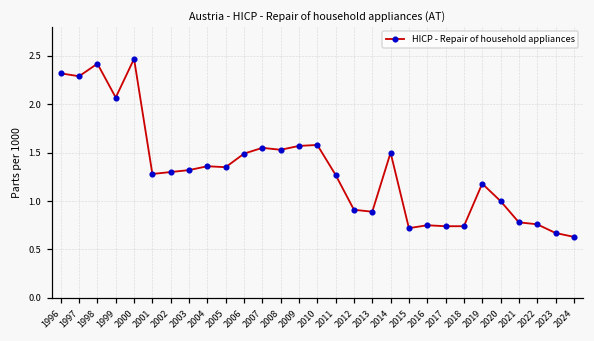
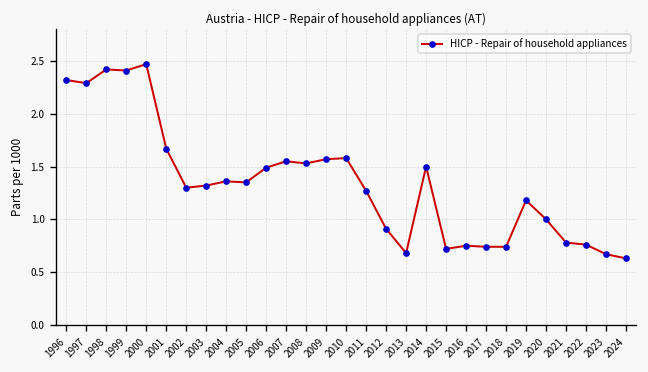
  {
    "1996": 2.3,
    "1997": 2.3,
    "1998": 2.4,
-   "1999": 2.1,
+   "1999": 2.4,
    "2000": 2.5,
-   "2001": 1.3,
+   "2001": 1.7,
    "2002": 1.3,
    "2003": 1.3,
    "2004": 1.4,
    "2005": 1.4,
    "2006": 1.5,
    "2007": 1.6,
    "2008": 1.5,
    "2009": 1.6,
    "2010": 1.6,
    "2011": 1.3,
    "2012": 0.9,
-   "2013": 0.9,
+   "2013": 0.7,
    "2014": 1.5,
    "2015": 0.7,
    "2016": 0.8,
    "2017": 0.7,
    "2018": 0.7,
    "2019": 1.2,
    "2020": 1.0,
    "2021": 0.8,
    "2022": 0.8,
    "2023": 0.7,
    "2024": 0.6
  }
